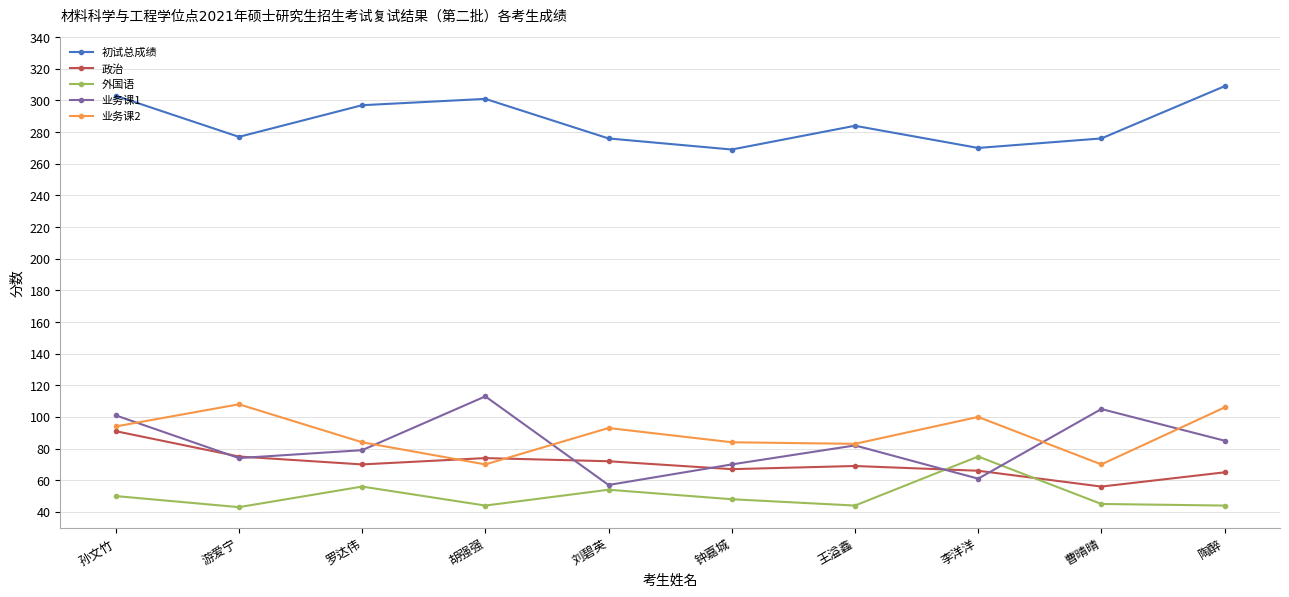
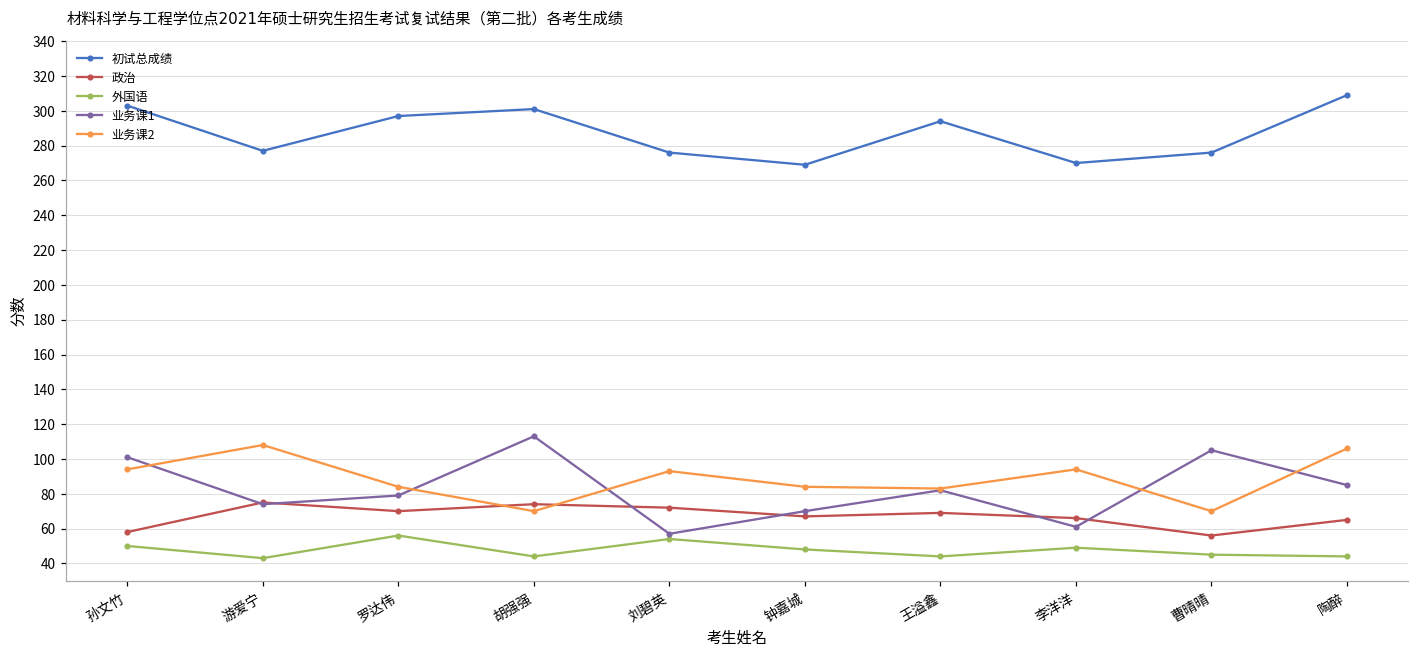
  {
    "初试总成绩": {
      "孙文竹": 303,
      "游爱宁": 277,
      "罗达伟": 297,
      "胡强强": 301,
      "刘碧英": 276,
      "钟嘉城": 269,
-     "王溢鑫": 284,
+     "王溢鑫": 294,
      "李洋洋": 270,
      "曹晴晴": 276,
      "陶醉": 309
    },
    "政治": {
-     "孙文竹": 91,
+     "孙文竹": 58,
      "罗达伟": 70,
      "胡强强": 74,
      "刘碧英": 72,
      "钟嘉城": 67,
      "王溢鑫": 69,
      "李洋洋": 66,
      "曹晴晴": 56,
      "陶醉": 65
    },
    "外国语": {
      "孙文竹": 50,
      "游爱宁": 43,
      "罗达伟": 56,
      "胡强强": 44,
      "刘碧英": 54,
      "钟嘉城": 48,
      "王溢鑫": 44,
-     "李洋洋": 75,
+     "李洋洋": 49,
      "曹晴晴": 45,
      "陶醉": 44
    },
    "业务课1": {
      "孙文竹": 101,
      "罗达伟": 79,
      "胡强强": 113,
      "刘碧英": 57,
      "钟嘉城": 70,
      "李洋洋": 61,
      "曹晴晴": 105,
      "陶醉": 85
    },
    "业务课2": {
      "孙文竹": 94,
      "游爱宁": 108,
      "罗达伟": 84,
      "胡强强": 70,
      "刘碧英": 93,
      "钟嘉城": 84,
-     "李洋洋": 100,
+     "李洋洋": 94,
      "曹晴晴": 70,
      "陶醉": 106
    }
  }
